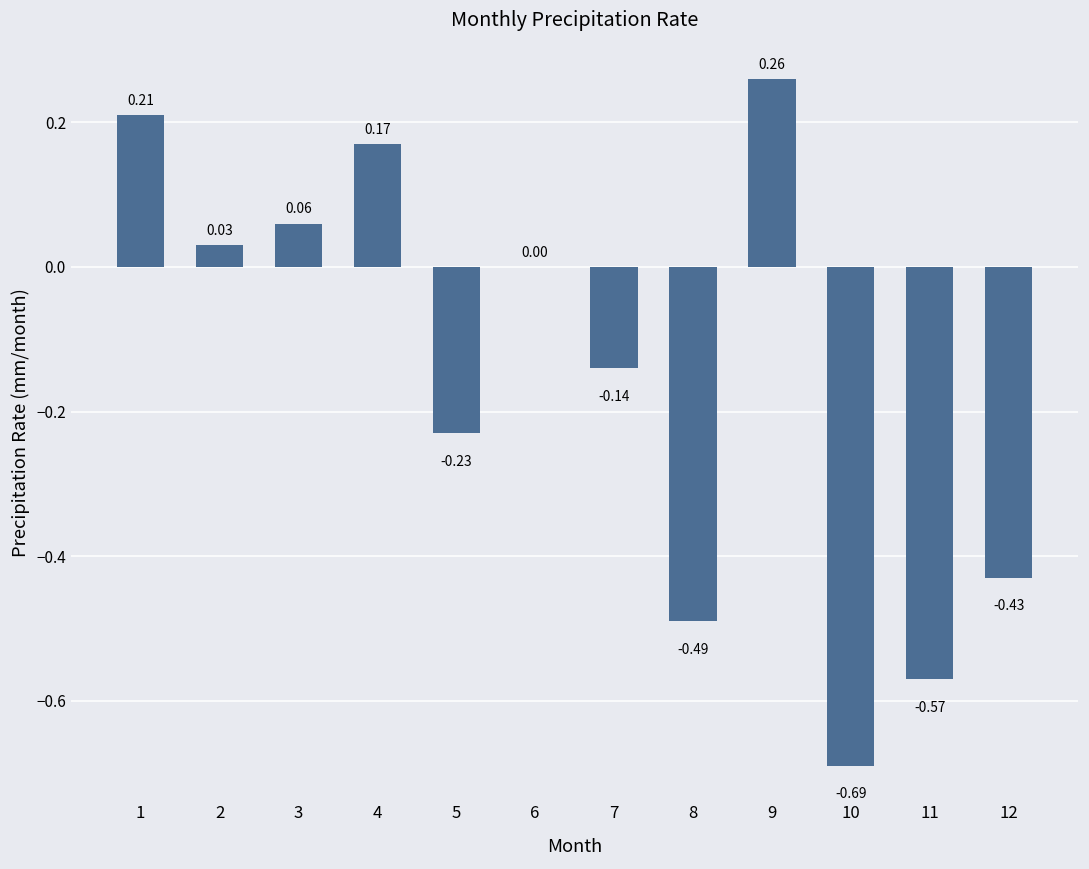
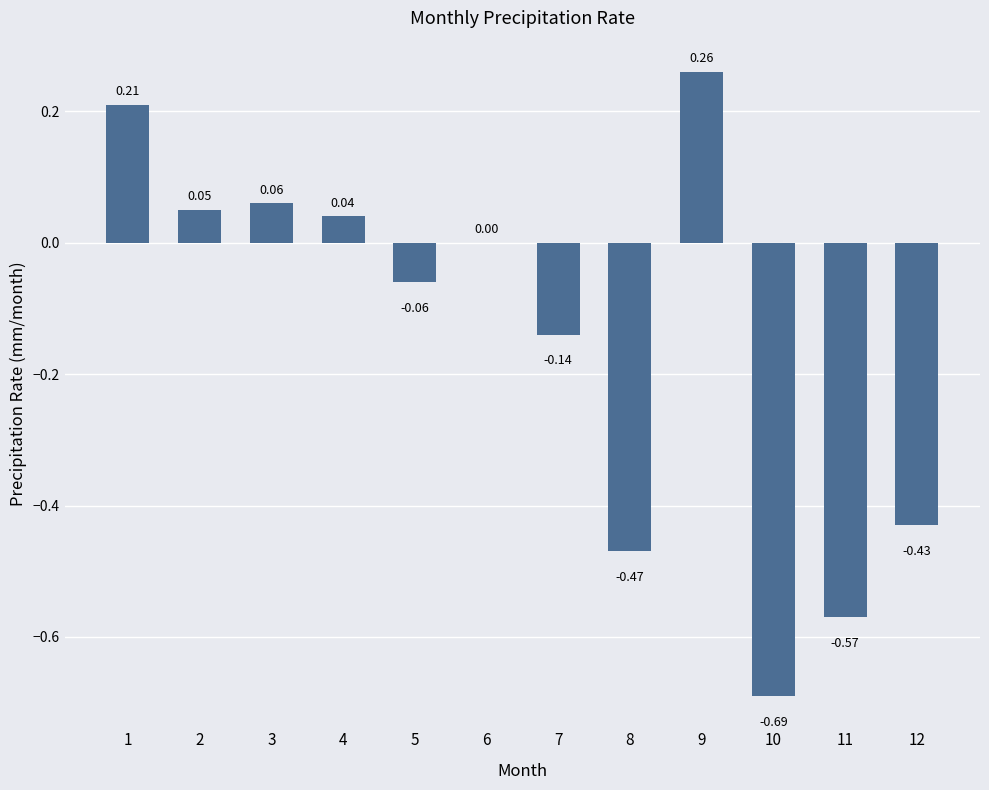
  {
    "1": 0.21,
-   "2": 0.03,
+   "2": 0.05,
    "3": 0.06,
-   "4": 0.17,
-   "5": -0.23,
+   "4": 0.04,
+   "5": -0.06,
    "6": 0.00,
    "7": -0.14,
-   "8": -0.49,
+   "8": -0.47,
    "9": 0.26,
    "10": -0.69,
    "11": -0.57,
    "12": -0.43
  }
